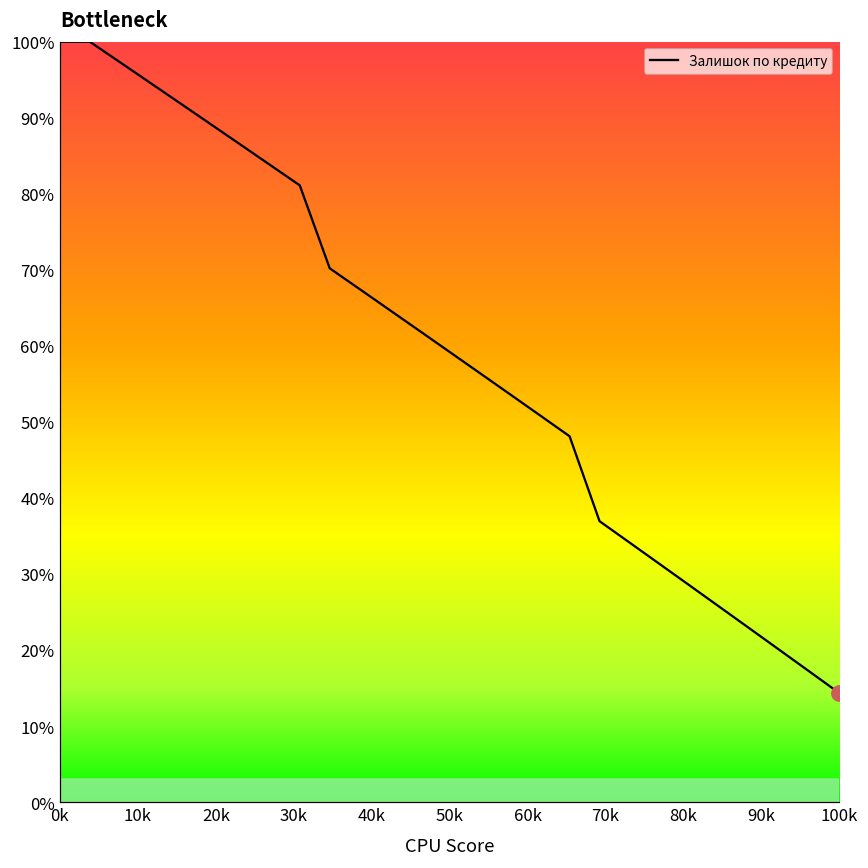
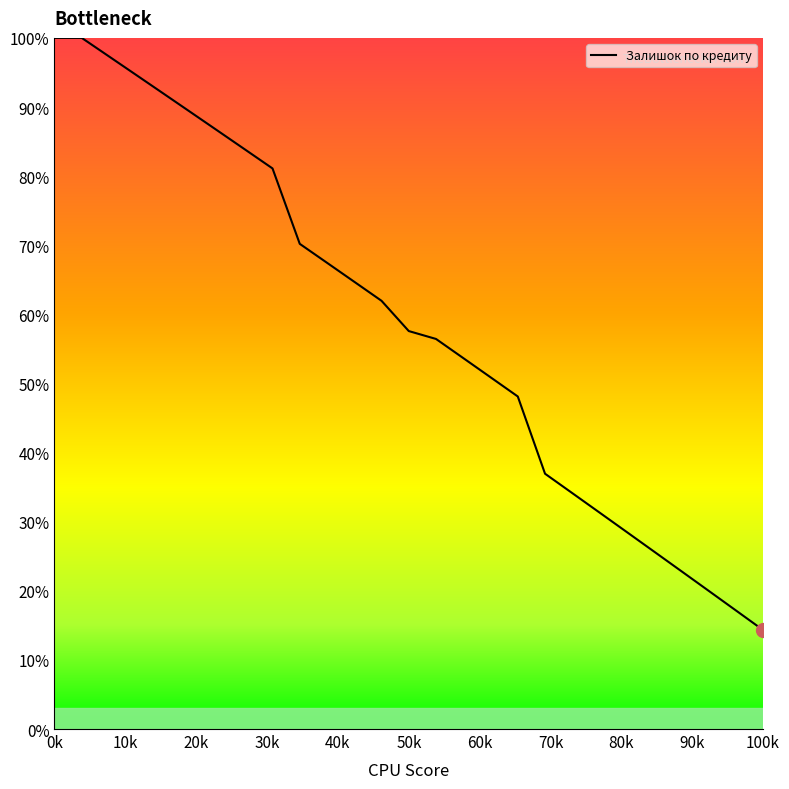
  {
    "Залишок по кредиту": {
      "0k": "100%",
-     "50k": "59%"
+     "50k": "58%"
    }
  }
